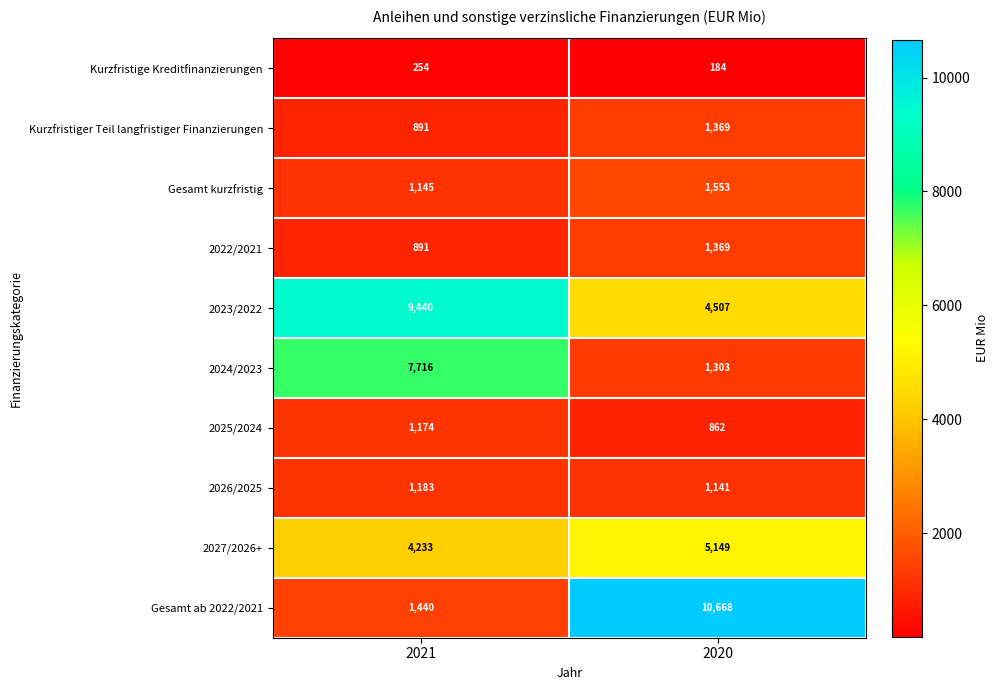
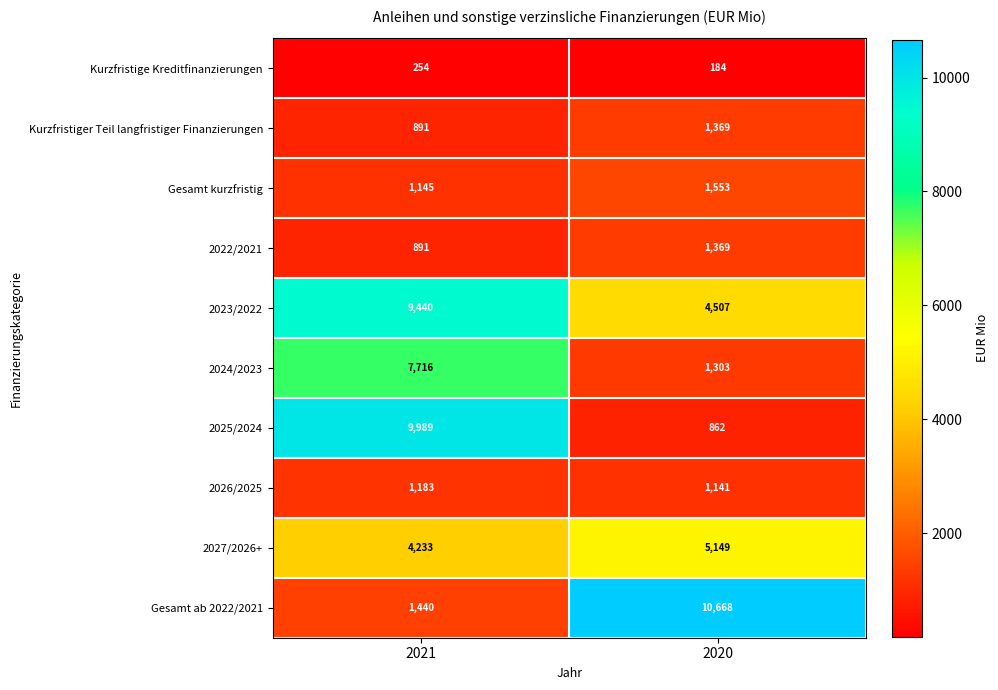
  {
    "Kurzfristige Kreditfinanzierungen": {
      "2021": "254",
      "2020": "184"
    },
    "Kurzfristiger Teil langfristiger Finanzierungen": {
      "2021": "891",
      "2020": "1,369"
    },
    "Gesamt kurzfristig": {
      "2021": "1,145",
      "2020": "1,553"
    },
    "2022/2021": {
      "2021": "891",
      "2020": "1,369"
    },
    "2023/2022": {
      "2021": "9,440",
      "2020": "4,507"
    },
    "2024/2023": {
      "2021": "7,716",
      "2020": "1,303"
    },
    "2025/2024": {
-     "2021": "1,174",
+     "2021": "9,989",
      "2020": "862"
    },
    "2026/2025": {
      "2021": "1,183",
      "2020": "1,141"
    },
    "2027/2026+": {
      "2021": "4,233",
      "2020": "5,149"
    },
    "Gesamt ab 2022/2021": {
      "2021": "1,440",
      "2020": "10,668"
    }
  }
